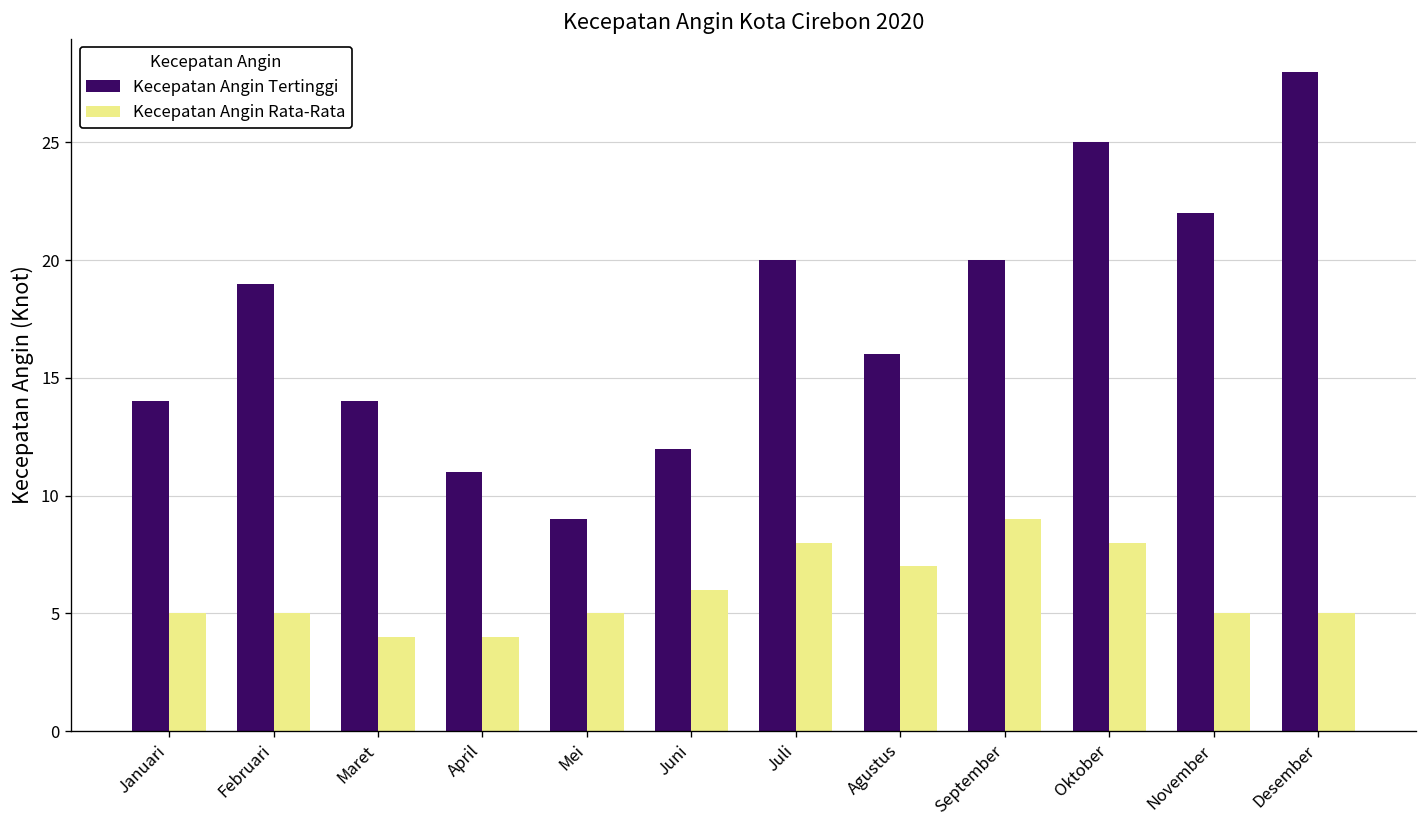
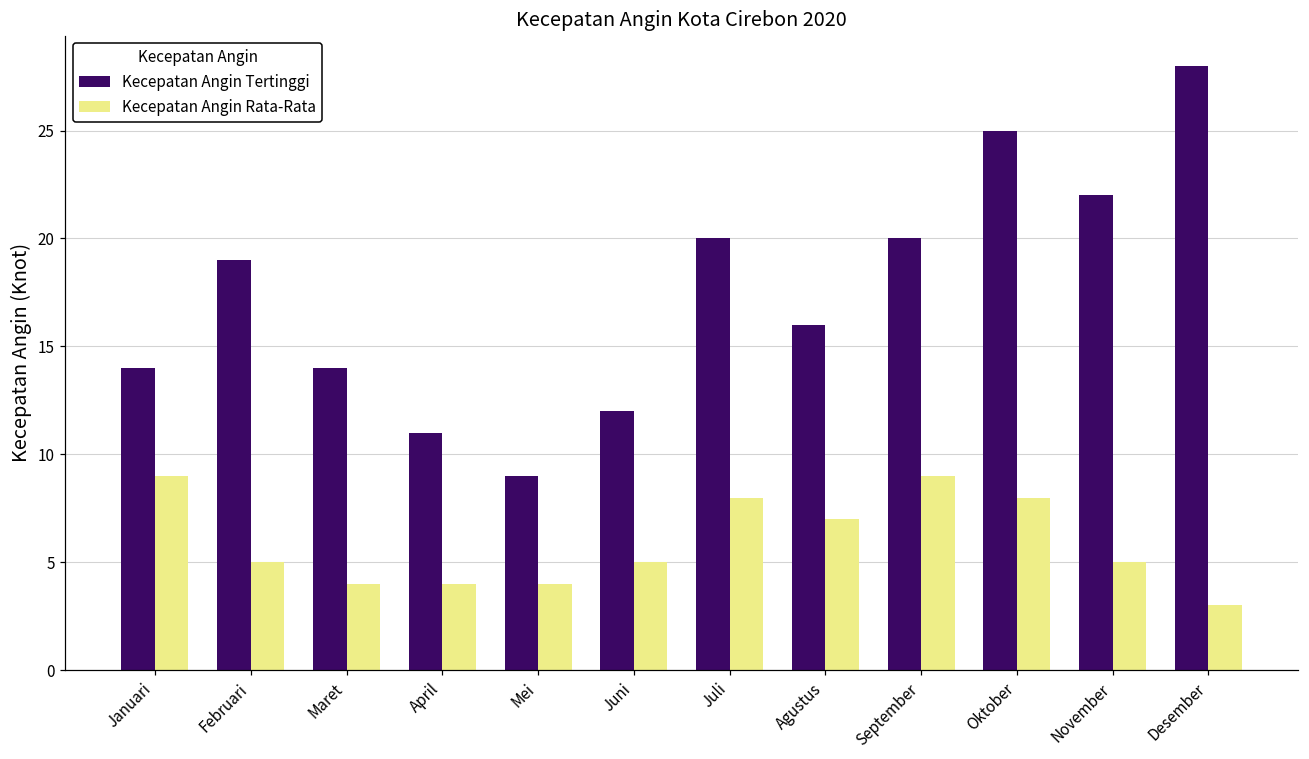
  {
    "Kecepatan Angin Tertinggi": {
      "Januari": 14,
      "Februari": 19,
      "Maret": 14,
      "April": 11,
      "Mei": 9,
      "Juni": 12,
      "Juli": 20,
      "Agustus": 16,
      "September": 20,
      "Oktober": 25,
      "November": 22,
      "Desember": 28
    },
    "Kecepatan Angin Rata-Rata": {
-     "Januari": 5,
+     "Januari": 9,
      "Februari": 5,
      "Maret": 4,
      "April": 4,
-     "Mei": 5,
-     "Juni": 6,
+     "Mei": 4,
+     "Juni": 5,
      "Juli": 8,
      "Agustus": 7,
      "September": 9,
      "Oktober": 8,
      "November": 5,
-     "Desember": 5
+     "Desember": 3
    }
  }
